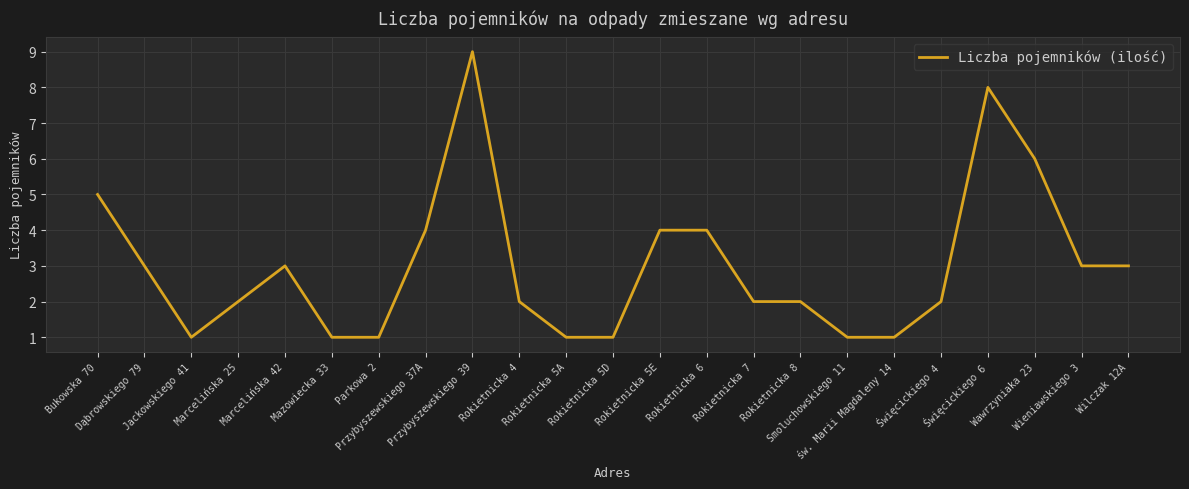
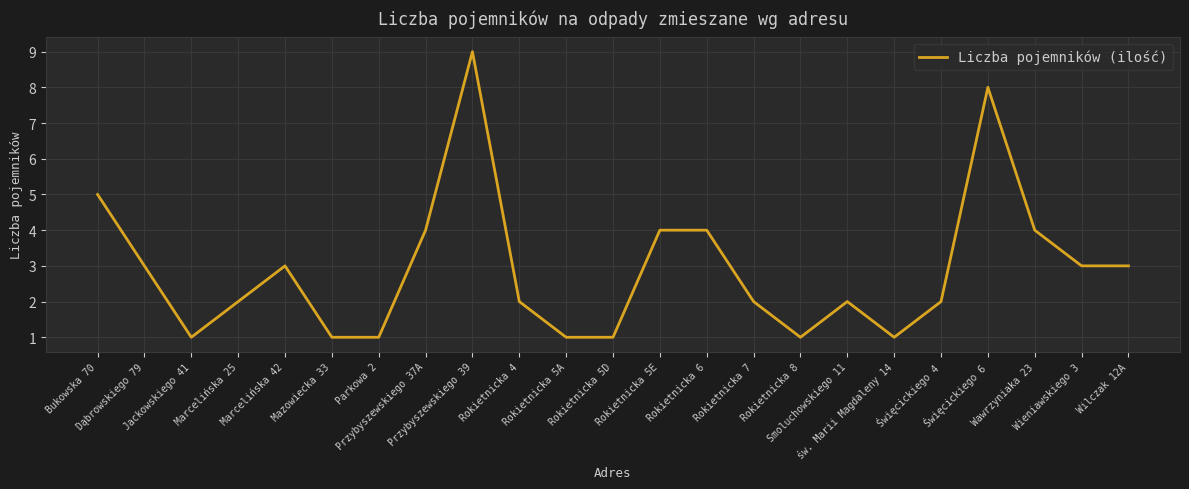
  {
    "Bukowska 70": 5,
    "Dąbrowskiego 79": 3,
    "Jackowskiego 41": 1,
    "Marcelińska 25": 2,
    "Marcelińska 42": 3,
    "Mazowiecka 33": 1,
    "Parkowa 2": 1,
    "Przybyszewskiego 37A": 4,
    "Przybyszewskiego 39": 9,
    "Rokietnicka 4": 2,
    "Rokietnicka 5A": 1,
    "Rokietnicka 5D": 1,
    "Rokietnicka 5E": 4,
    "Rokietnicka 6": 4,
    "Rokietnicka 7": 2,
-   "Rokietnicka 8": 2,
-   "Smoluchowskiego 11": 1,
+   "Rokietnicka 8": 1,
+   "Smoluchowskiego 11": 2,
    "św. Marii Magdaleny 14": 1,
    "Święcickiego 4": 2,
    "Święcickiego 6": 8,
-   "Wawrzyniaka 23": 6,
+   "Wawrzyniaka 23": 4,
    "Wieniawskiego 3": 3,
    "Wilczak 12A": 3
  }
